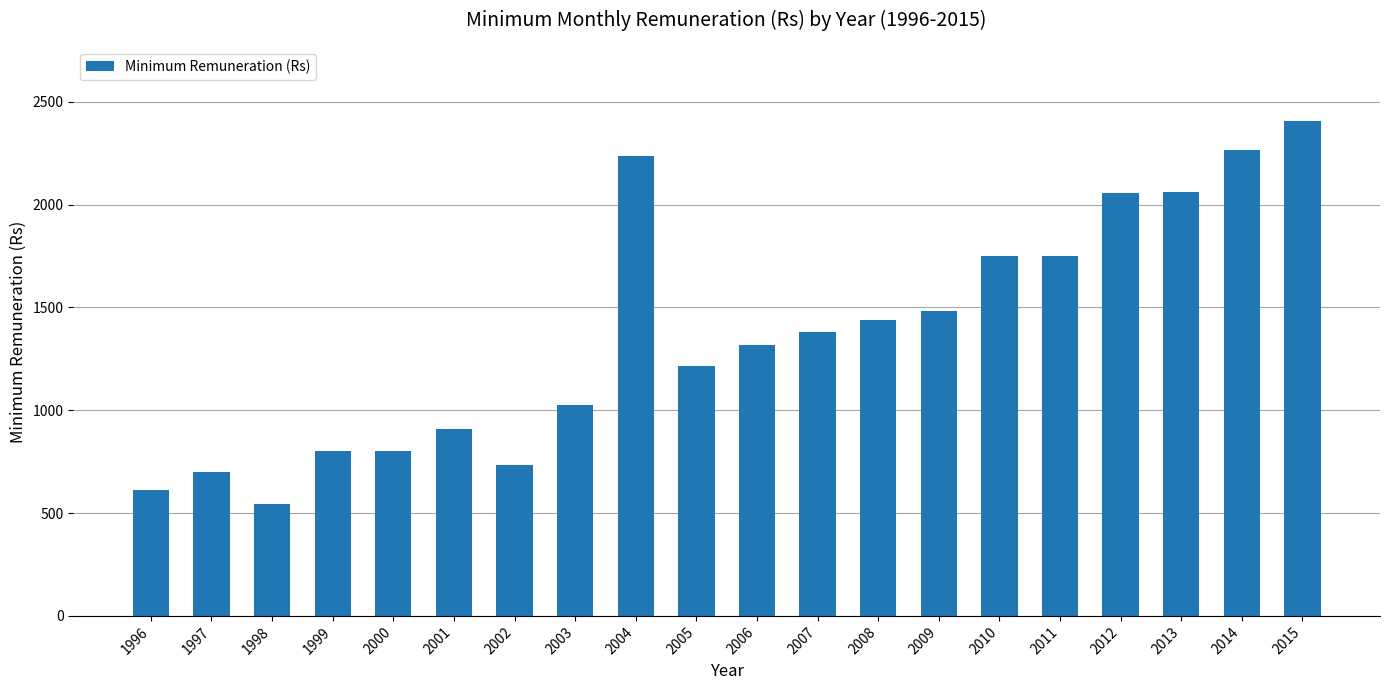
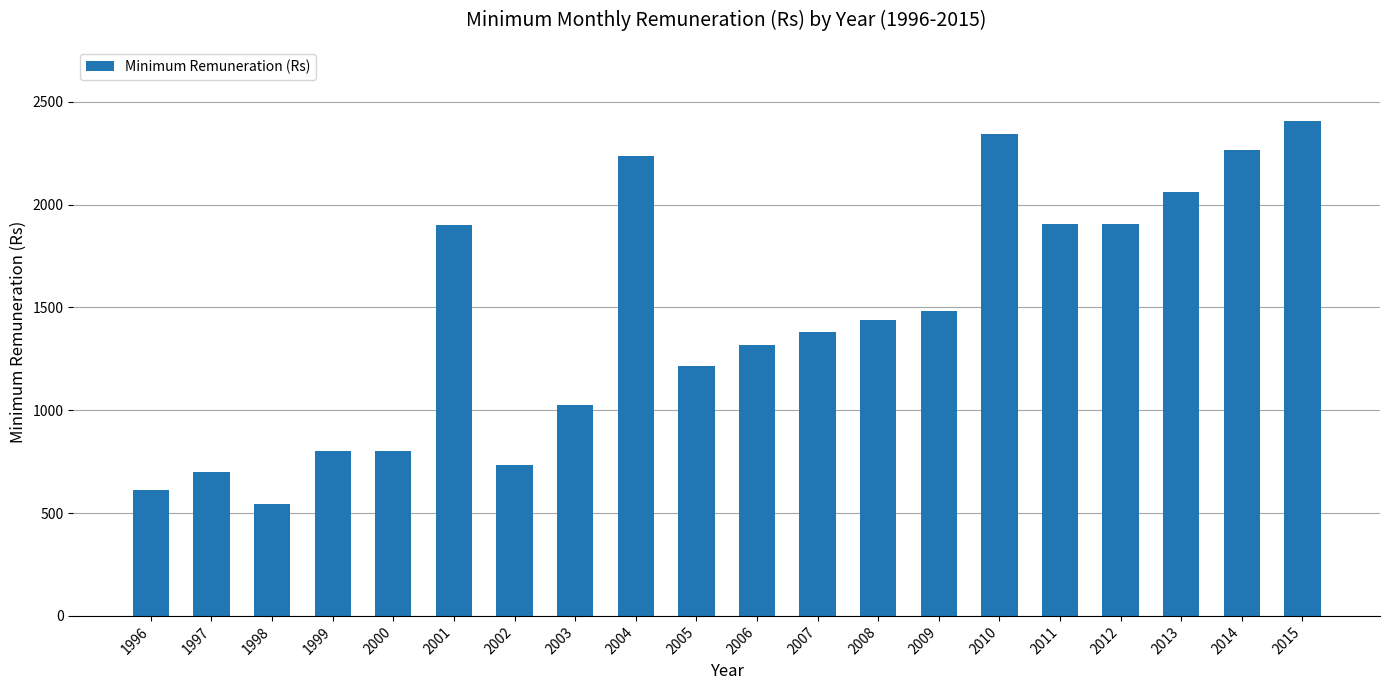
  {
    "1996": 610,
    "1997": 700,
    "1998": 540,
    "1999": 800,
    "2000": 800,
-   "2001": 910,
+   "2001": 1900,
    "2002": 740,
    "2003": 1030,
    "2004": 2240,
    "2005": 1220,
    "2006": 1320,
    "2007": 1380,
    "2008": 1440,
    "2009": 1480,
-   "2010": 1750,
-   "2011": 1750,
-   "2012": 2060,
+   "2010": 2340,
+   "2011": 1910,
+   "2012": 1910,
    "2013": 2060,
    "2014": 2270,
    "2015": 2410
  }
